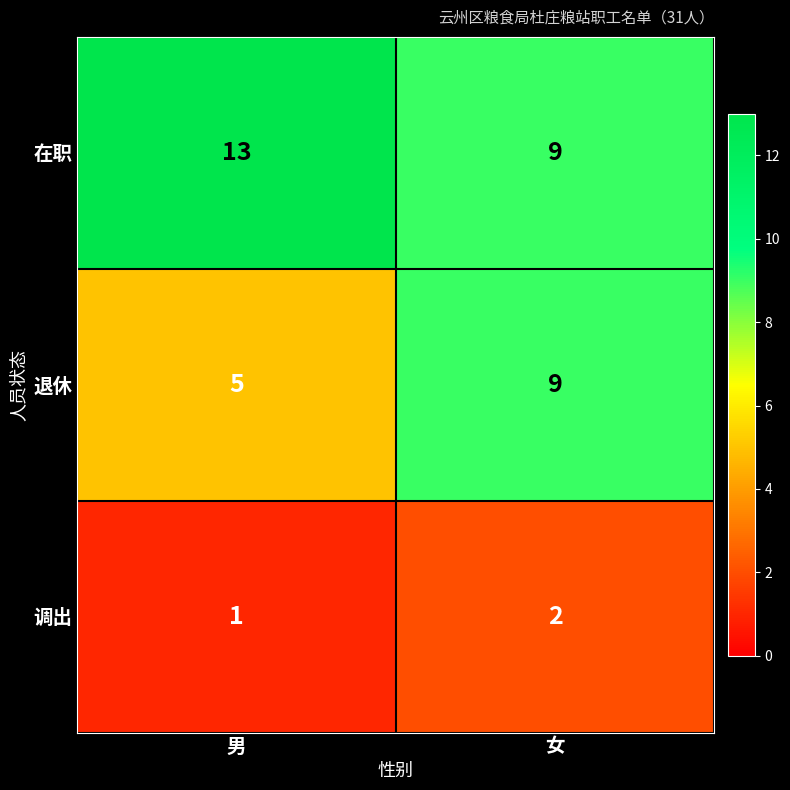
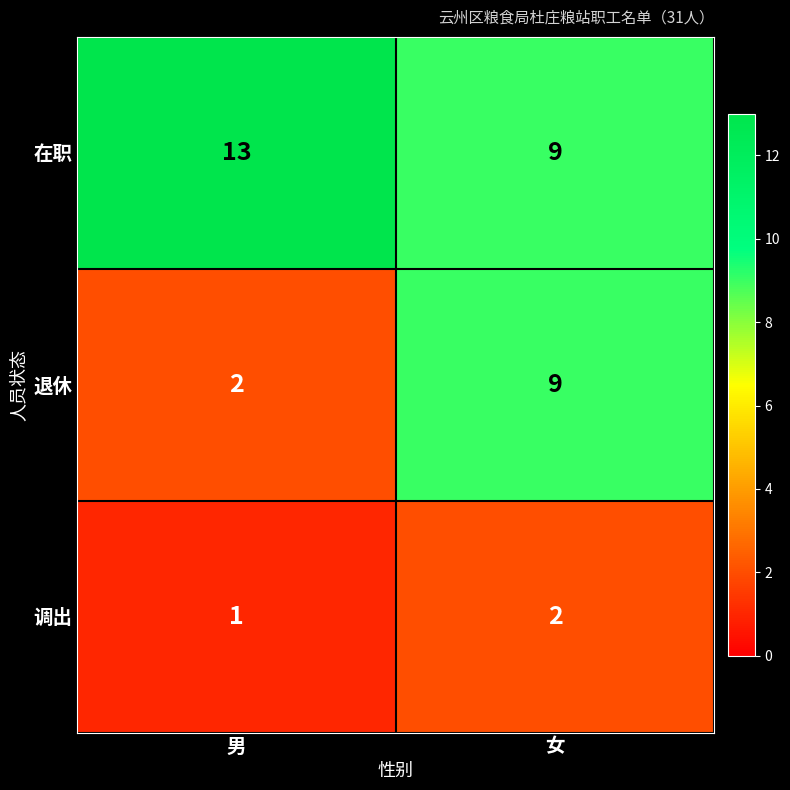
  {
    "在职": {
      "男": 13,
      "女": 9
    },
    "退休": {
-     "男": 5,
+     "男": 2,
      "女": 9
    },
    "调出": {
      "男": 1,
      "女": 2
    }
  }
